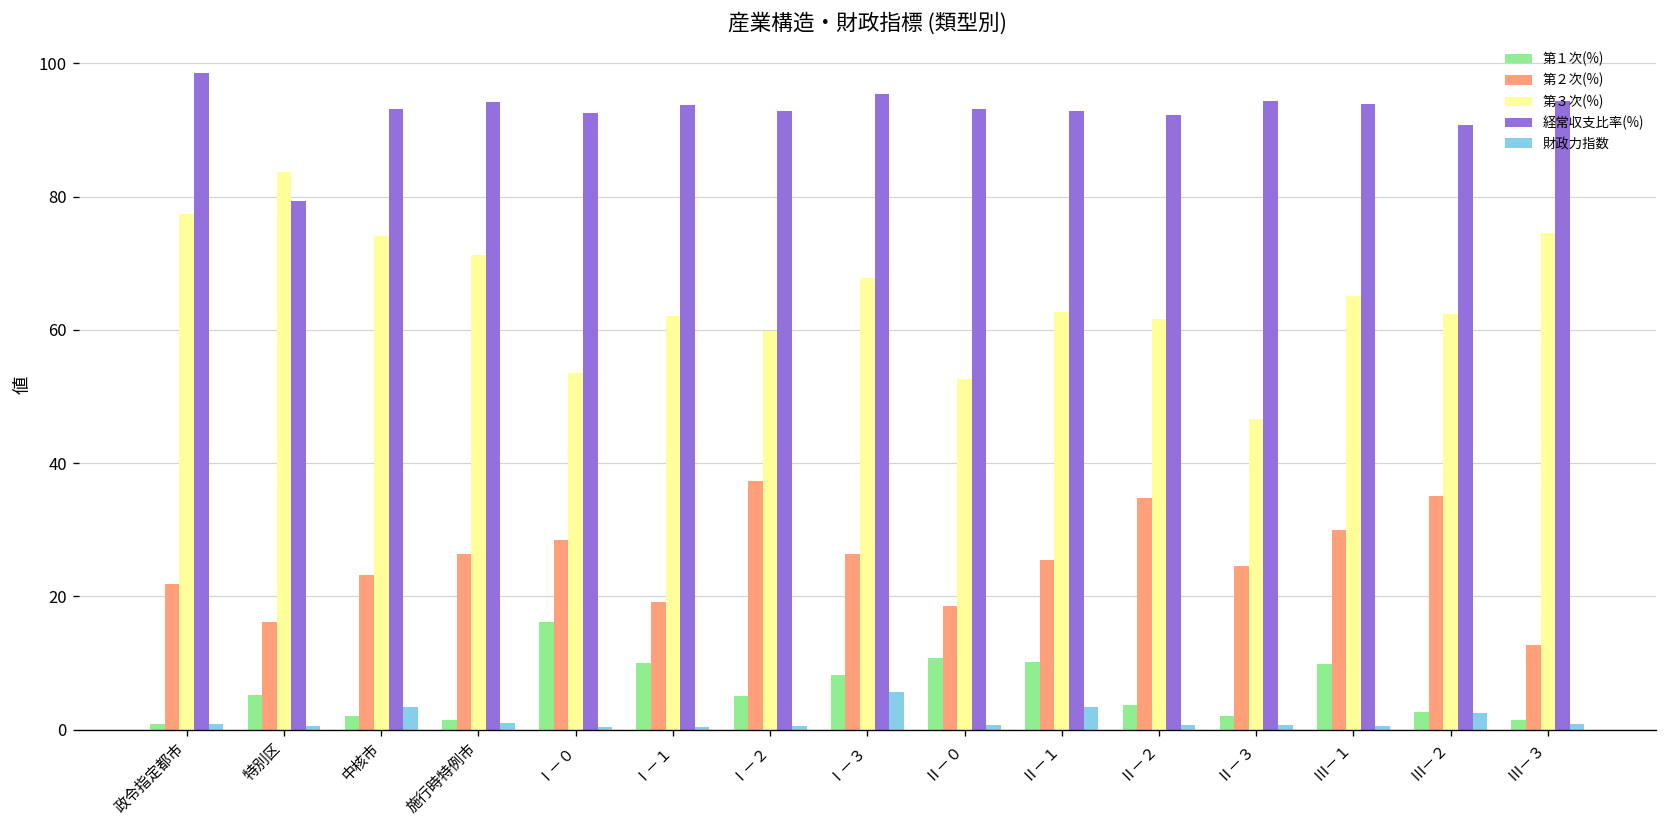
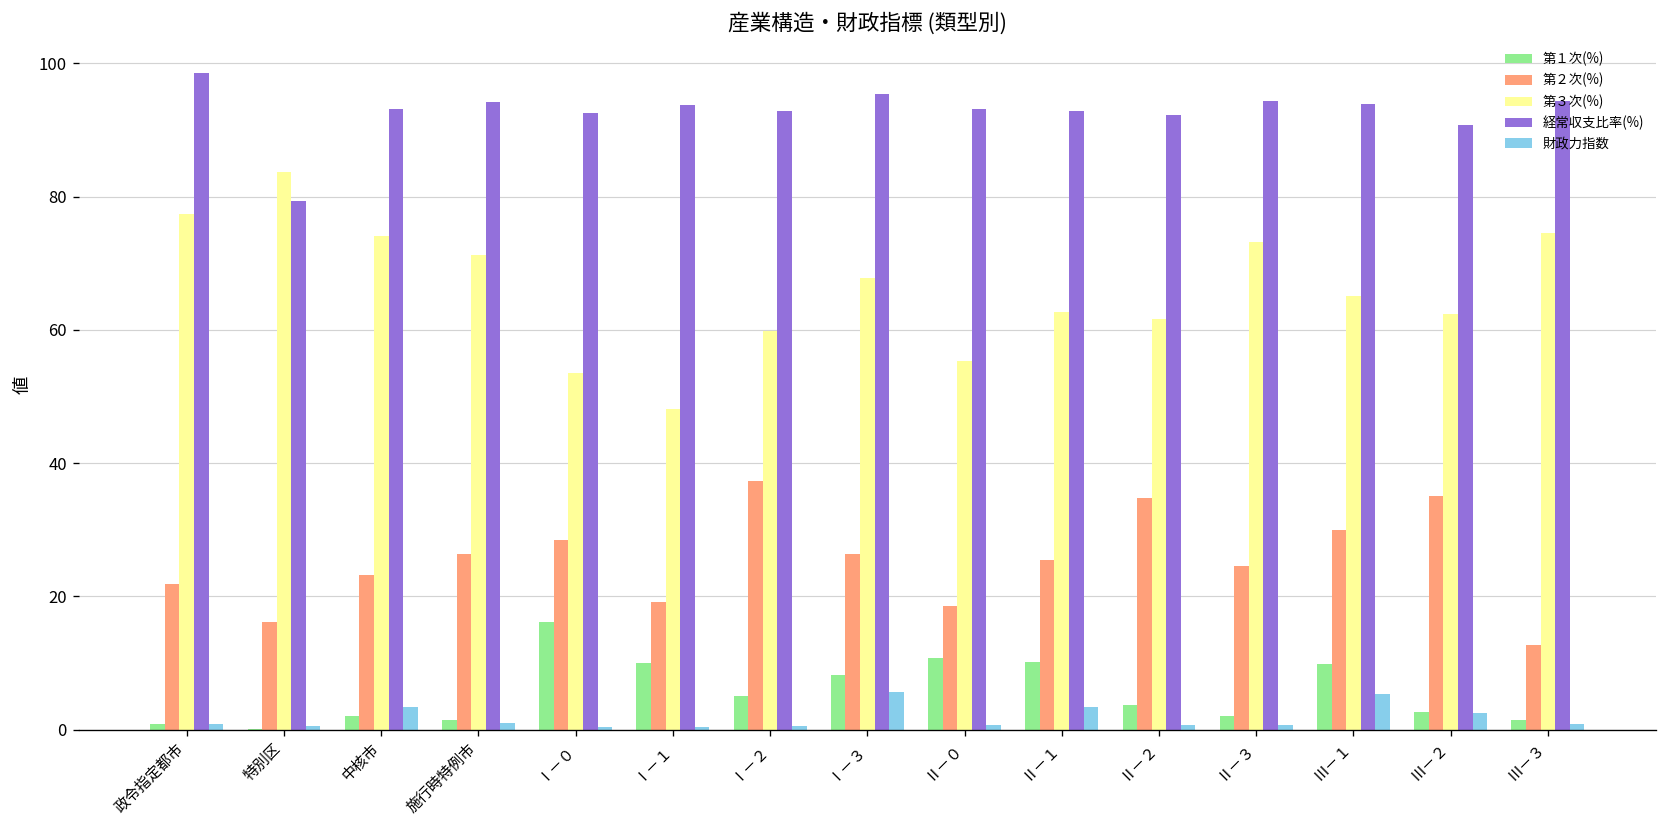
  {
    "第１次(%)": {
      "政令指定都市": 1,
-     "特別区": 5,
+     "特別区": 0,
      "中核市": 2,
      "施行時特例市": 1,
      "Ⅰ－０": 16,
      "Ⅰ－１": 10,
      "Ⅰ－２": 5,
      "Ⅰ－３": 8,
      "Ⅱ－０": 11,
      "Ⅱ－１": 10,
      "Ⅱ－２": 4,
      "Ⅱ－３": 2,
      "Ⅲ－１": 10,
      "Ⅲ－２": 3,
      "Ⅲ－３": 1
    },
    "第２次(%)": {
      "政令指定都市": 22,
      "特別区": 16,
      "中核市": 23,
      "施行時特例市": 26,
      "Ⅰ－０": 29,
      "Ⅰ－１": 19,
      "Ⅰ－２": 37,
      "Ⅰ－３": 26,
      "Ⅱ－０": 19,
      "Ⅱ－１": 26,
      "Ⅱ－２": 35,
      "Ⅱ－３": 25,
      "Ⅲ－１": 30,
      "Ⅲ－２": 35,
      "Ⅲ－３": 13
    },
    "第３次(%)": {
      "政令指定都市": 77,
      "特別区": 84,
      "中核市": 74,
      "施行時特例市": 71,
      "Ⅰ－０": 54,
-     "Ⅰ－１": 62,
+     "Ⅰ－１": 48,
      "Ⅰ－２": 60,
      "Ⅰ－３": 68,
-     "Ⅱ－０": 53,
+     "Ⅱ－０": 55,
      "Ⅱ－１": 63,
      "Ⅱ－２": 62,
-     "Ⅱ－３": 47,
+     "Ⅱ－３": 73,
      "Ⅲ－１": 65,
      "Ⅲ－２": 62,
      "Ⅲ－３": 75
    },
    "経常収支比率(%)": {
      "政令指定都市": 99,
      "特別区": 79,
      "中核市": 93,
      "施行時特例市": 94,
      "Ⅰ－０": 93,
      "Ⅰ－１": 94,
      "Ⅰ－２": 93,
      "Ⅰ－３": 95,
      "Ⅱ－０": 93,
      "Ⅱ－１": 93,
      "Ⅱ－２": 92,
      "Ⅱ－３": 94,
      "Ⅲ－１": 94,
      "Ⅲ－２": 91,
      "Ⅲ－３": 94
    },
    "財政力指数": {
      "政令指定都市": 1,
      "特別区": 1,
      "中核市": 3,
      "施行時特例市": 1,
      "Ⅰ－２": 1,
      "Ⅰ－３": 6,
      "Ⅱ－０": 1,
      "Ⅱ－１": 3,
      "Ⅱ－２": 1,
      "Ⅱ－３": 1,
-     "Ⅲ－１": 1,
+     "Ⅲ－１": 5,
      "Ⅲ－２": 3,
      "Ⅲ－３": 1
    }
  }
